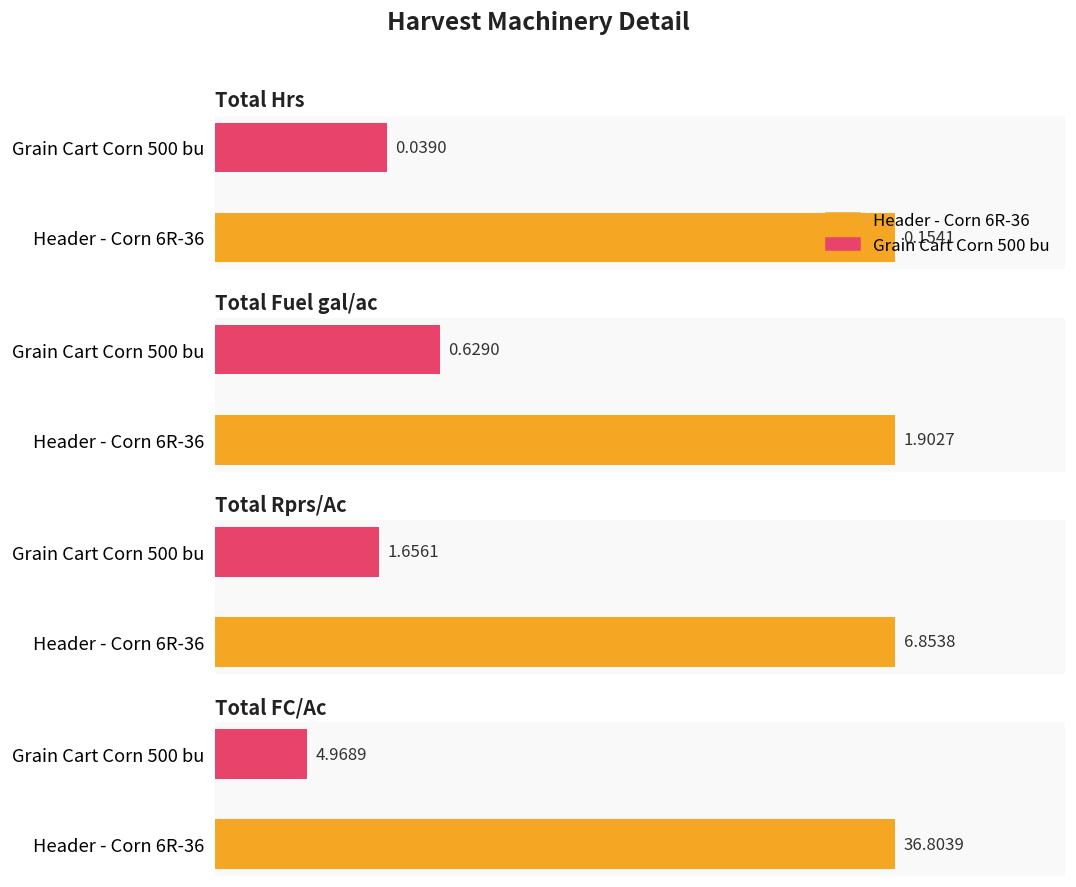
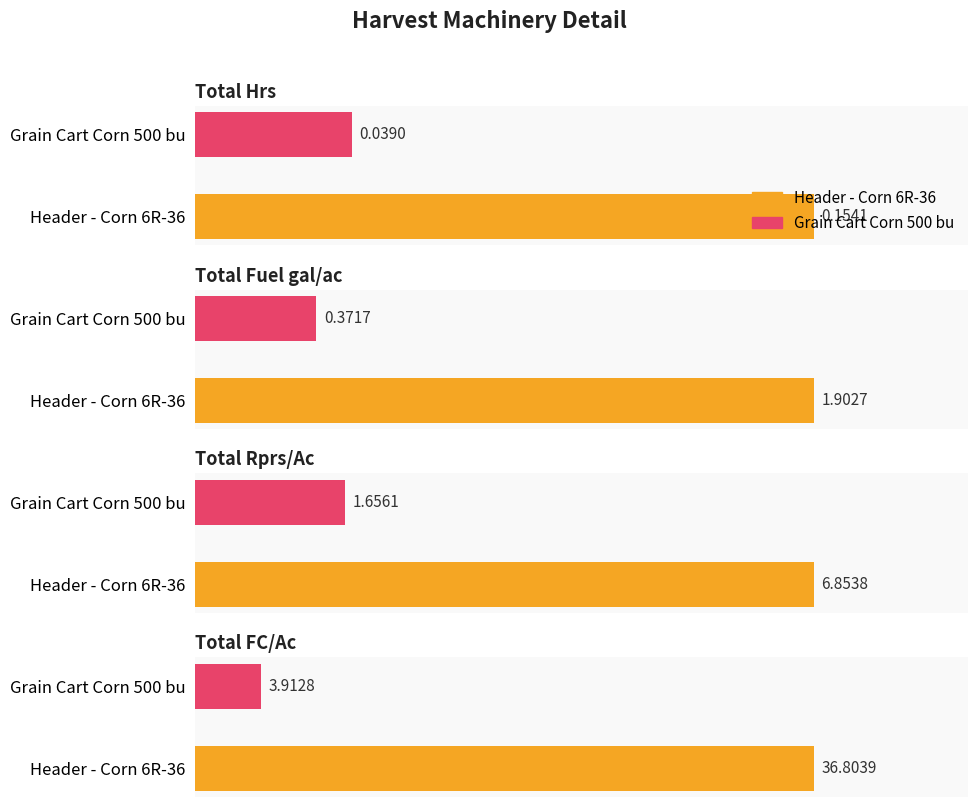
  {
    "Total Hrs": {
      "Grain Cart Corn 500 bu": 0.0390,
      "Header - Corn 6R-36": 0.1541
    },
    "Total Fuel gal/ac": {
-     "Grain Cart Corn 500 bu": 0.6290,
+     "Grain Cart Corn 500 bu": 0.3717,
      "Header - Corn 6R-36": 1.9027
    },
    "Total Rprs/Ac": {
      "Grain Cart Corn 500 bu": 1.6561,
      "Header - Corn 6R-36": 6.8538
    },
    "Total FC/Ac": {
-     "Grain Cart Corn 500 bu": 4.9689,
+     "Grain Cart Corn 500 bu": 3.9128,
      "Header - Corn 6R-36": 36.8039
    }
  }
